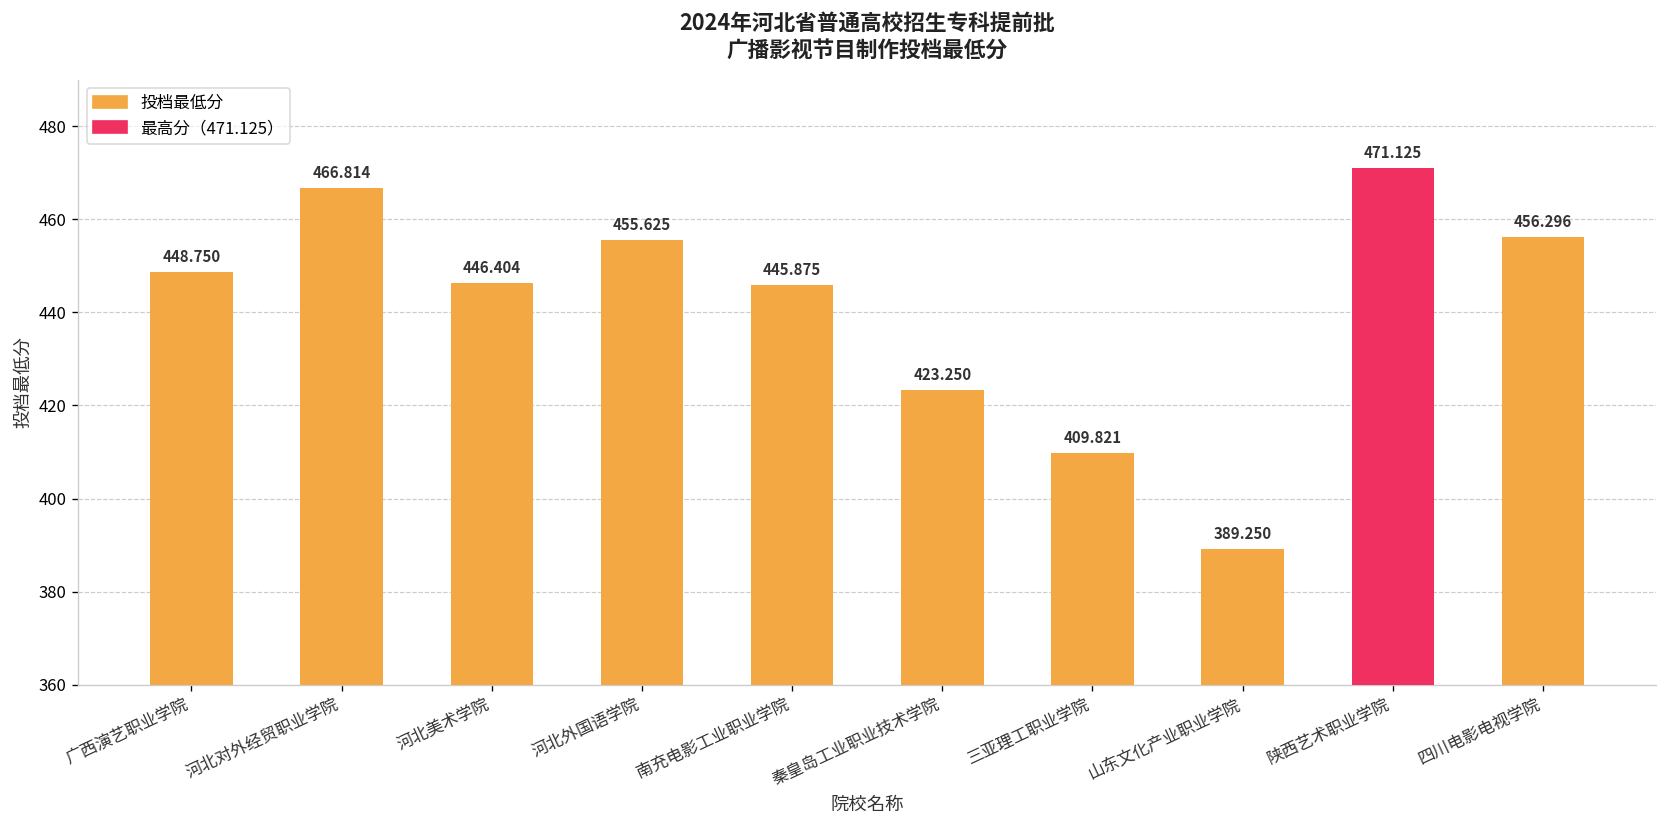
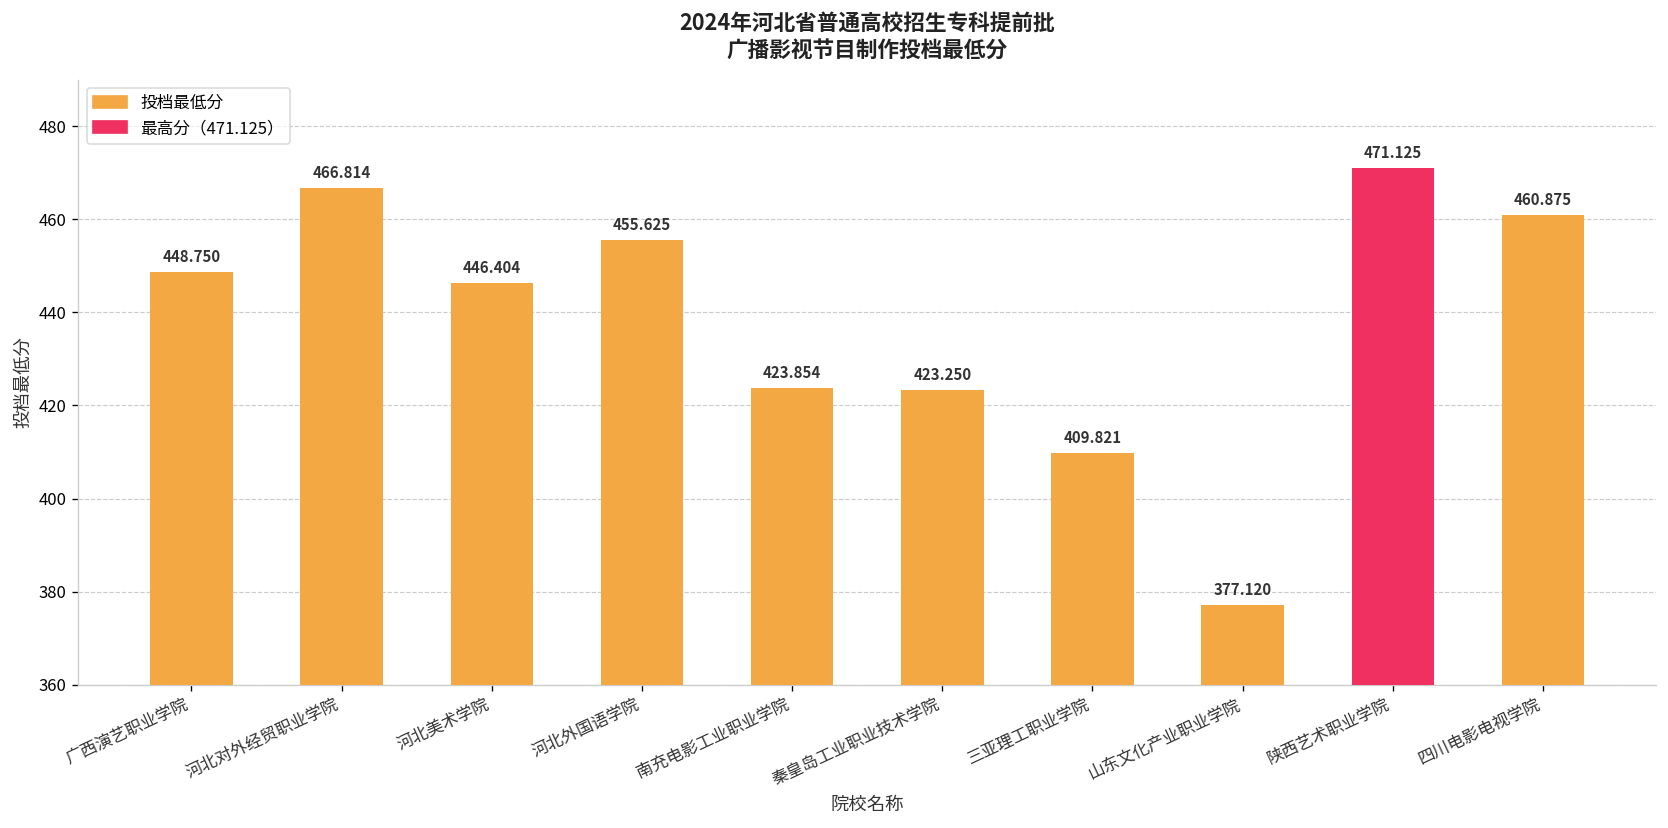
  {
    "广西演艺职业学院": 448.750,
    "河北对外经贸职业学院": 466.814,
    "河北美术学院": 446.404,
    "河北外国语学院": 455.625,
-   "南充电影工业职业学院": 445.875,
+   "南充电影工业职业学院": 423.854,
    "秦皇岛工业职业技术学院": 423.250,
    "三亚理工职业学院": 409.821,
-   "山东文化产业职业学院": 389.250,
+   "山东文化产业职业学院": 377.120,
    "陕西艺术职业学院": 471.125,
-   "四川电影电视学院": 456.296
+   "四川电影电视学院": 460.875
  }
